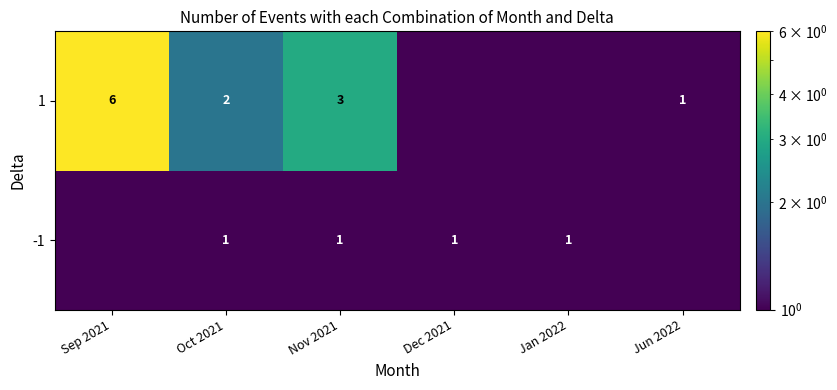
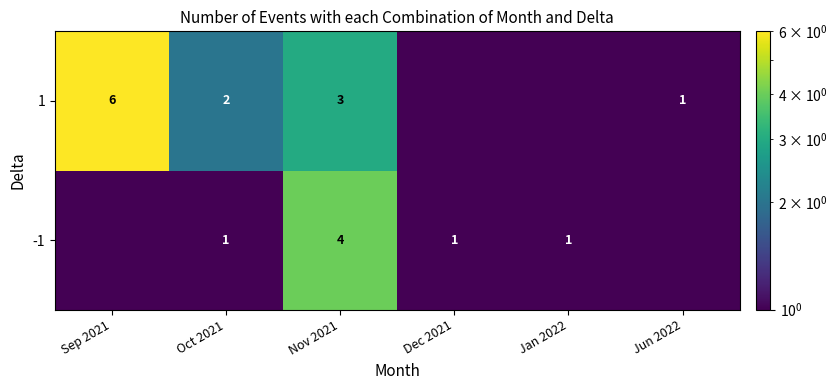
  {
    "1": {
      "Sep 2021": 6,
      "Oct 2021": 2,
      "Nov 2021": 3,
      "Jun 2022": 1
    },
    "-1": {
      "Oct 2021": 1,
-     "Nov 2021": 1,
+     "Nov 2021": 4,
      "Dec 2021": 1,
      "Jan 2022": 1
    }
  }
